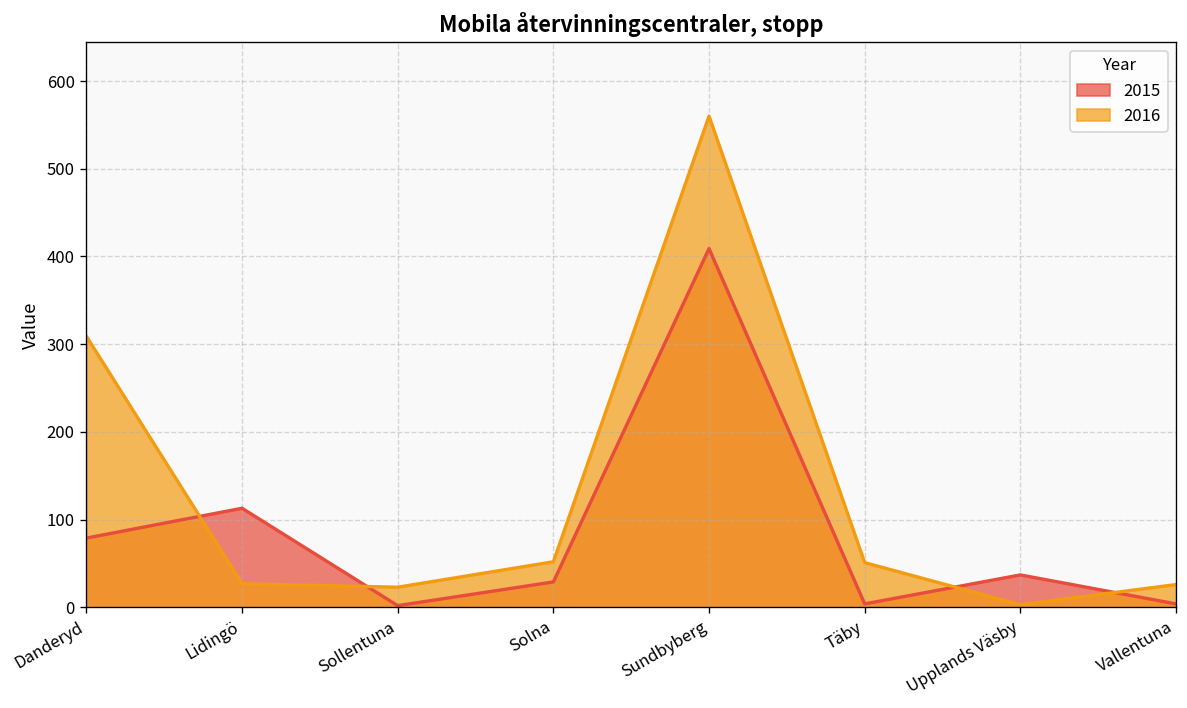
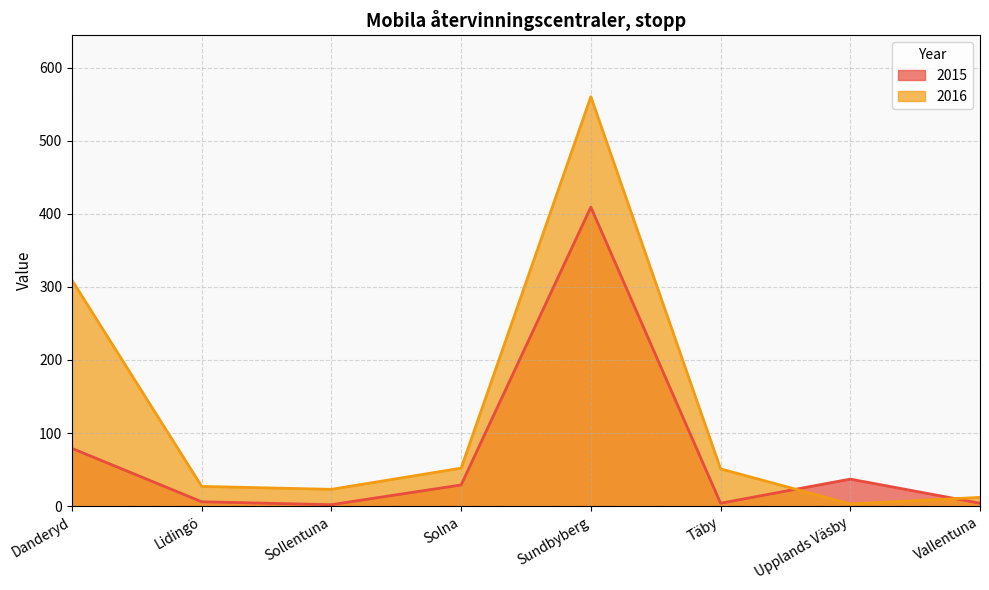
  {
    "2015": {
      "Danderyd": 80,
-     "Lidingö": 110,
+     "Lidingö": 10,
      "Sollentuna": 0,
      "Solna": 30,
      "Sundbyberg": 410,
      "Täby": 0,
      "Upplands Väsby": 40,
      "Vallentuna": 0
    },
    "2016": {
      "Danderyd": 310,
      "Lidingö": 30,
      "Sollentuna": 20,
      "Solna": 50,
      "Sundbyberg": 560,
      "Täby": 50,
      "Upplands Väsby": 0,
-     "Vallentuna": 30
+     "Vallentuna": 10
    }
  }
